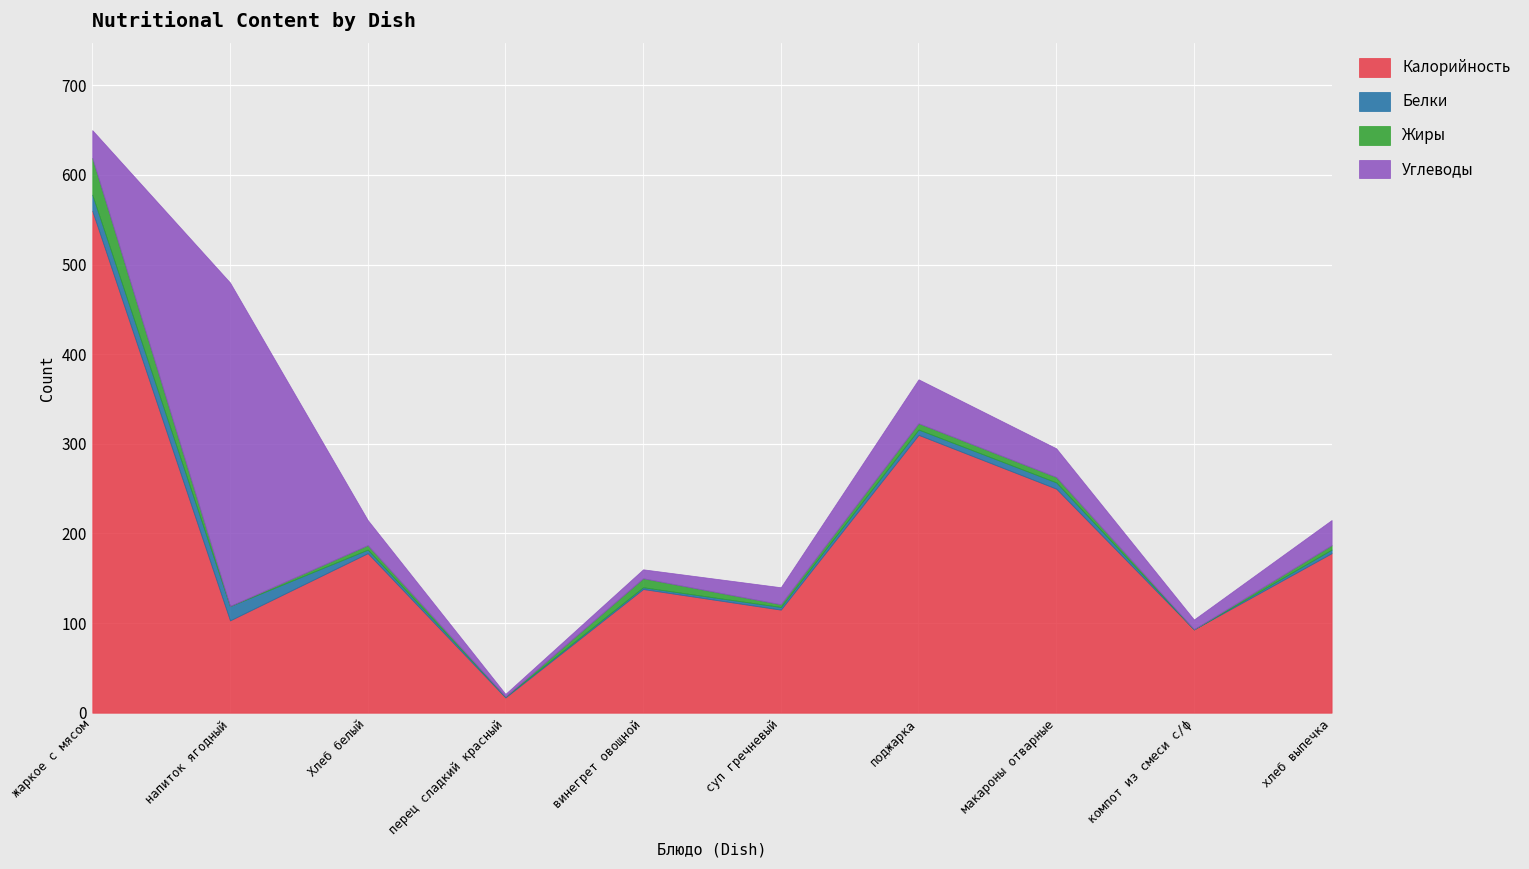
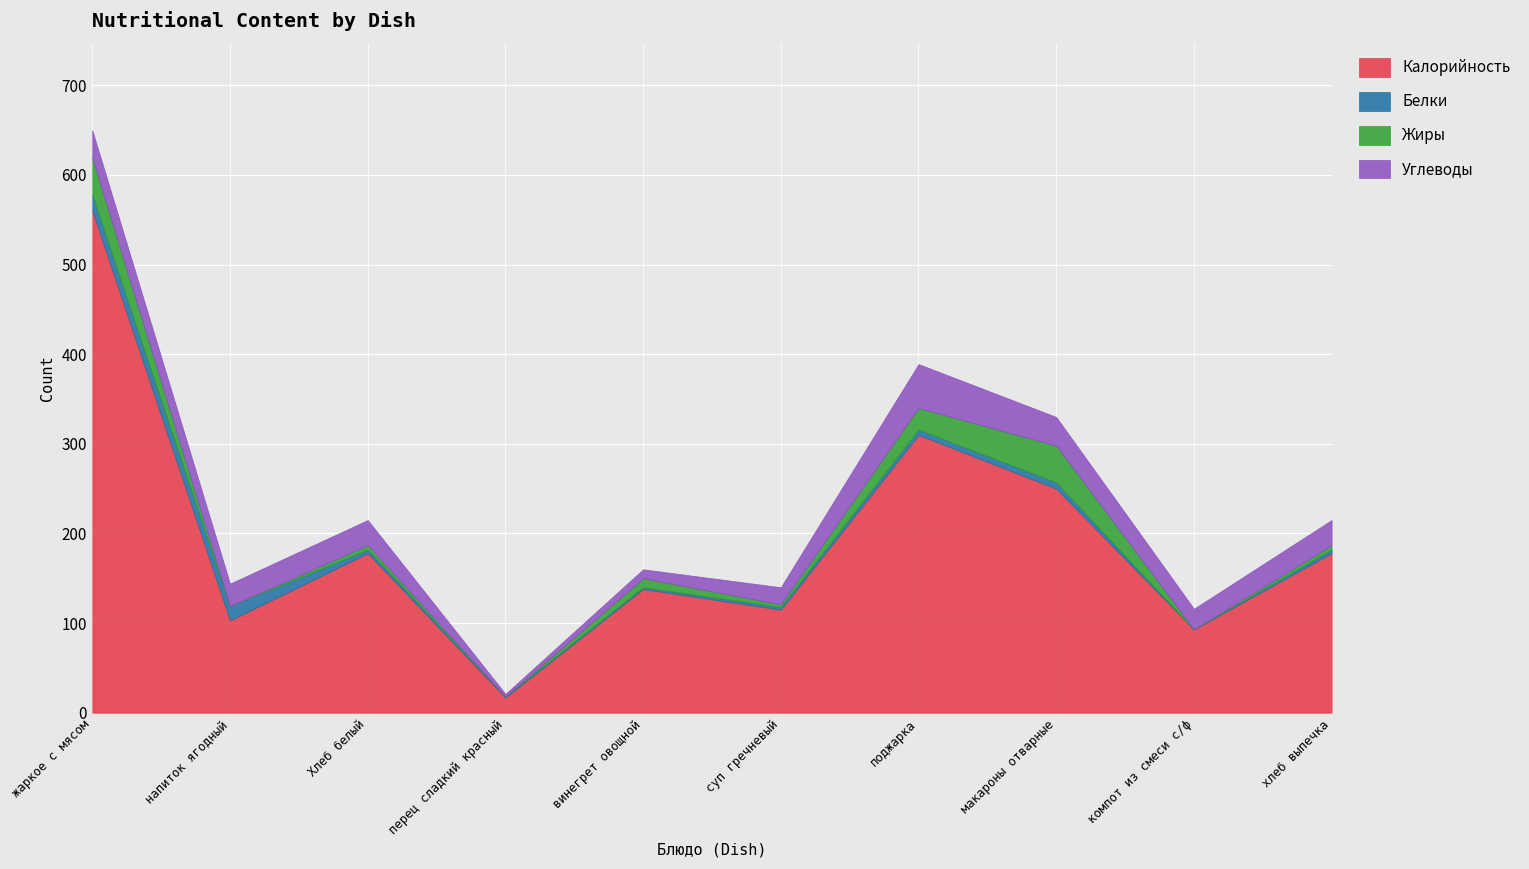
  {
    "Калорийность": {
      "жаркое с мясом": 560,
      "напиток ягодный": 100,
      "Хлеб белый": 180,
      "поджарка": 310,
      "макароны отварные": 250,
      "хлеб выпечка": 180
    },
    "Белки": {
      "жаркое с мясом": 20,
      "Хлеб белый": 0,
      "поджарка": 10,
      "макароны отварные": 10,
      "хлеб выпечка": 0
    },
    "Жиры": {
      "жаркое с мясом": 40,
      "Хлеб белый": 10,
      "винегрет овощной": 10,
-     "поджарка": 10,
-     "макароны отварные": 10,
+     "поджарка": 20,
+     "макароны отварные": 40,
      "хлеб выпечка": 10
    },
    "Углеводы": {
      "жаркое с мясом": 30,
-     "напиток ягодный": 360,
+     "напиток ягодный": 30,
      "Хлеб белый": 30,
      "винегрет овощной": 10,
      "суп гречневый": 20,
      "поджарка": 50,
      "макароны отварные": 30,
-     "компот из смеси с/ф": 10,
+     "компот из смеси с/ф": 20,
      "хлеб выпечка": 30
    }
  }
